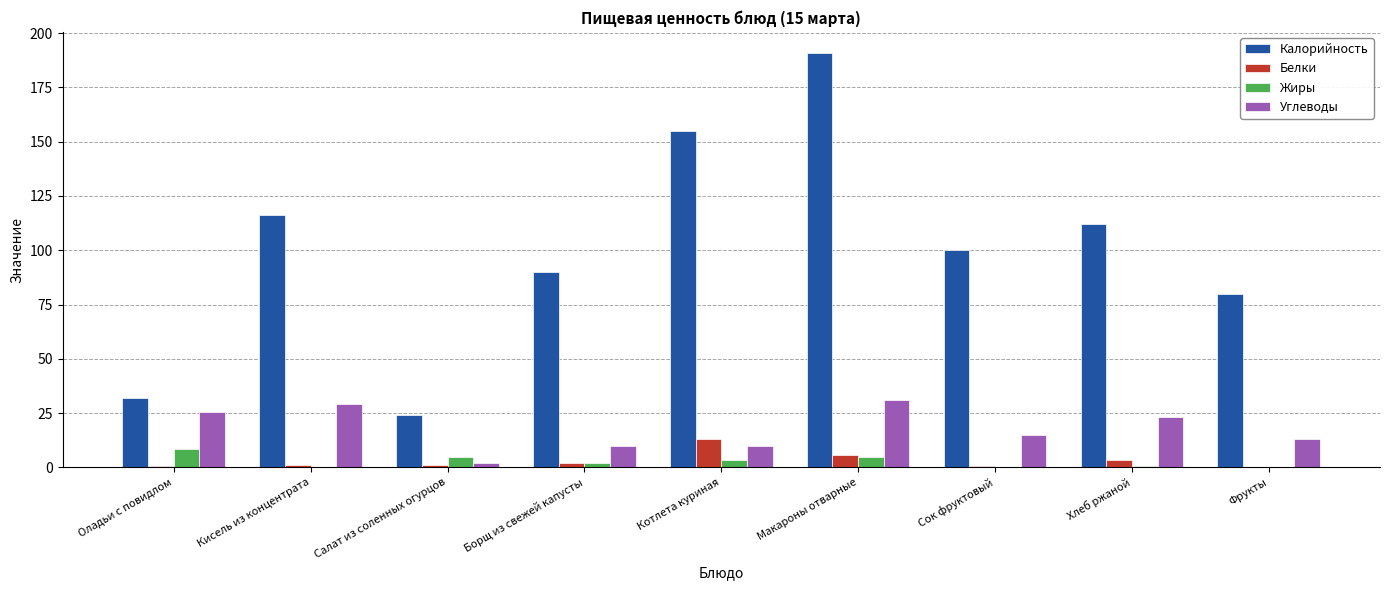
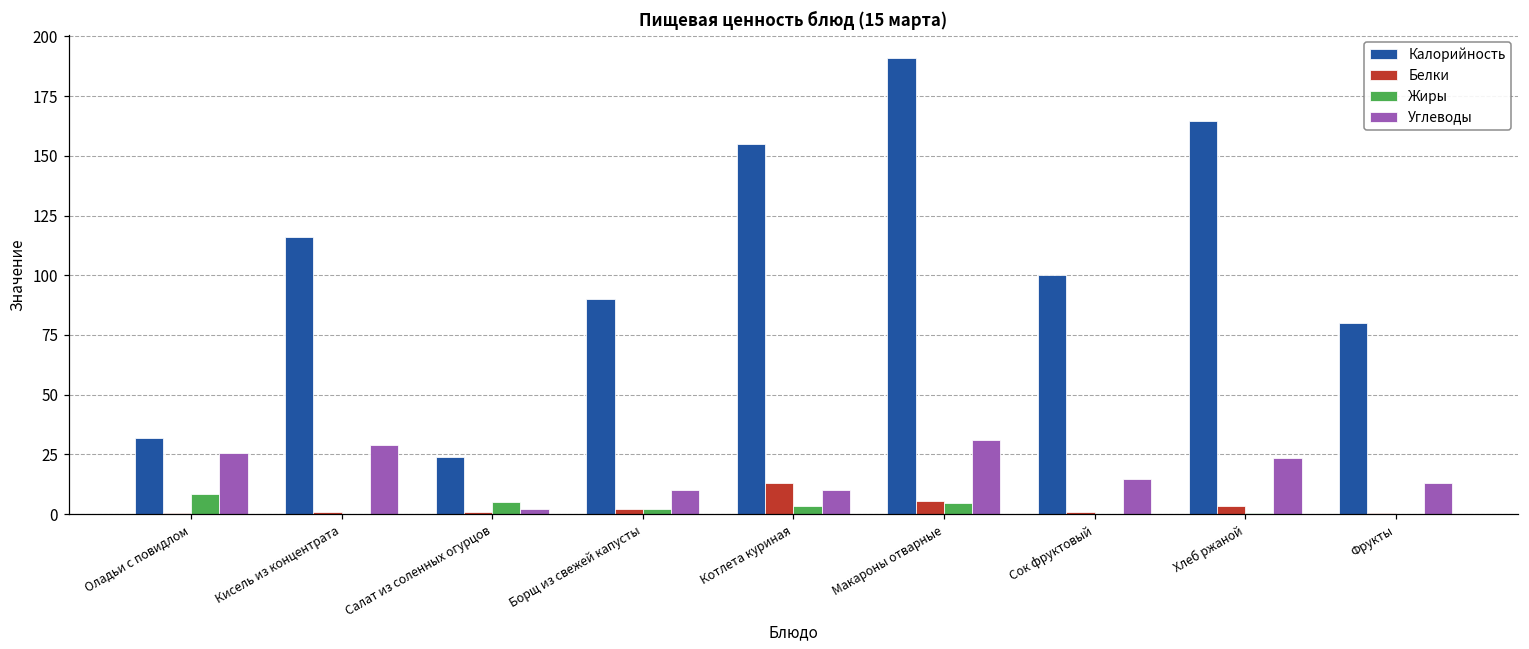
  {
    "Калорийность": {
      "Оладьи с повидлом": 32,
      "Кисель из концентрата": 116,
      "Салат из соленных огурцов": 24,
      "Борщ из свежей капусты": 90,
      "Котлета куриная": 155,
      "Макароны отварные": 191,
      "Сок фруктовый": 100,
-     "Хлеб ржаной": 112,
+     "Хлеб ржаной": 165,
      "Фрукты": 80
    },
    "Белки": {
      "Борщ из свежей капусты": 2,
      "Котлета куриная": 13,
      "Макароны отварные": 6,
      "Хлеб ржаной": 4
    },
    "Жиры": {
      "Оладьи с повидлом": 9,
      "Кисель из концентрата": 0,
      "Салат из соленных огурцов": 5,
      "Борщ из свежей капусты": 2,
      "Котлета куриная": 3,
      "Макароны отварные": 5,
      "Фрукты": 0
    },
    "Углеводы": {
      "Оладьи с повидлом": 25,
      "Кисель из концентрата": 29,
      "Салат из соленных огурцов": 2,
      "Борщ из свежей капусты": 10,
      "Котлета куриная": 10,
      "Макароны отварные": 31,
      "Сок фруктовый": 15,
      "Хлеб ржаной": 23,
      "Фрукты": 13
    }
  }
